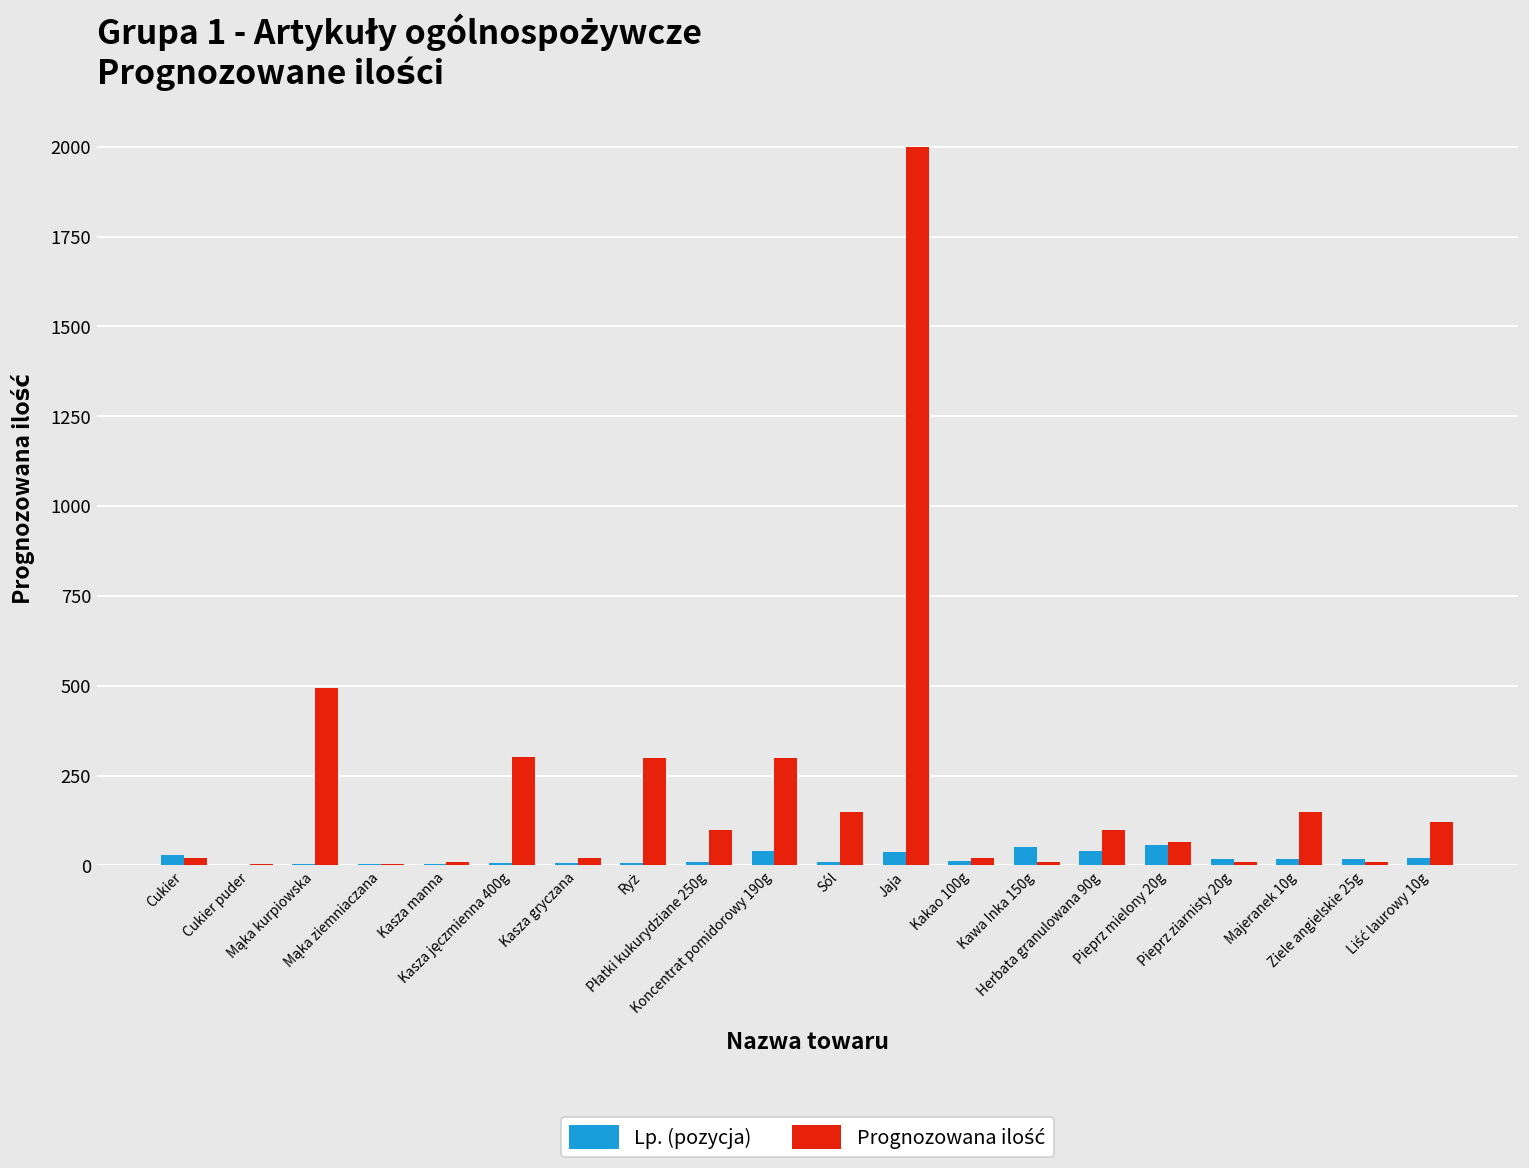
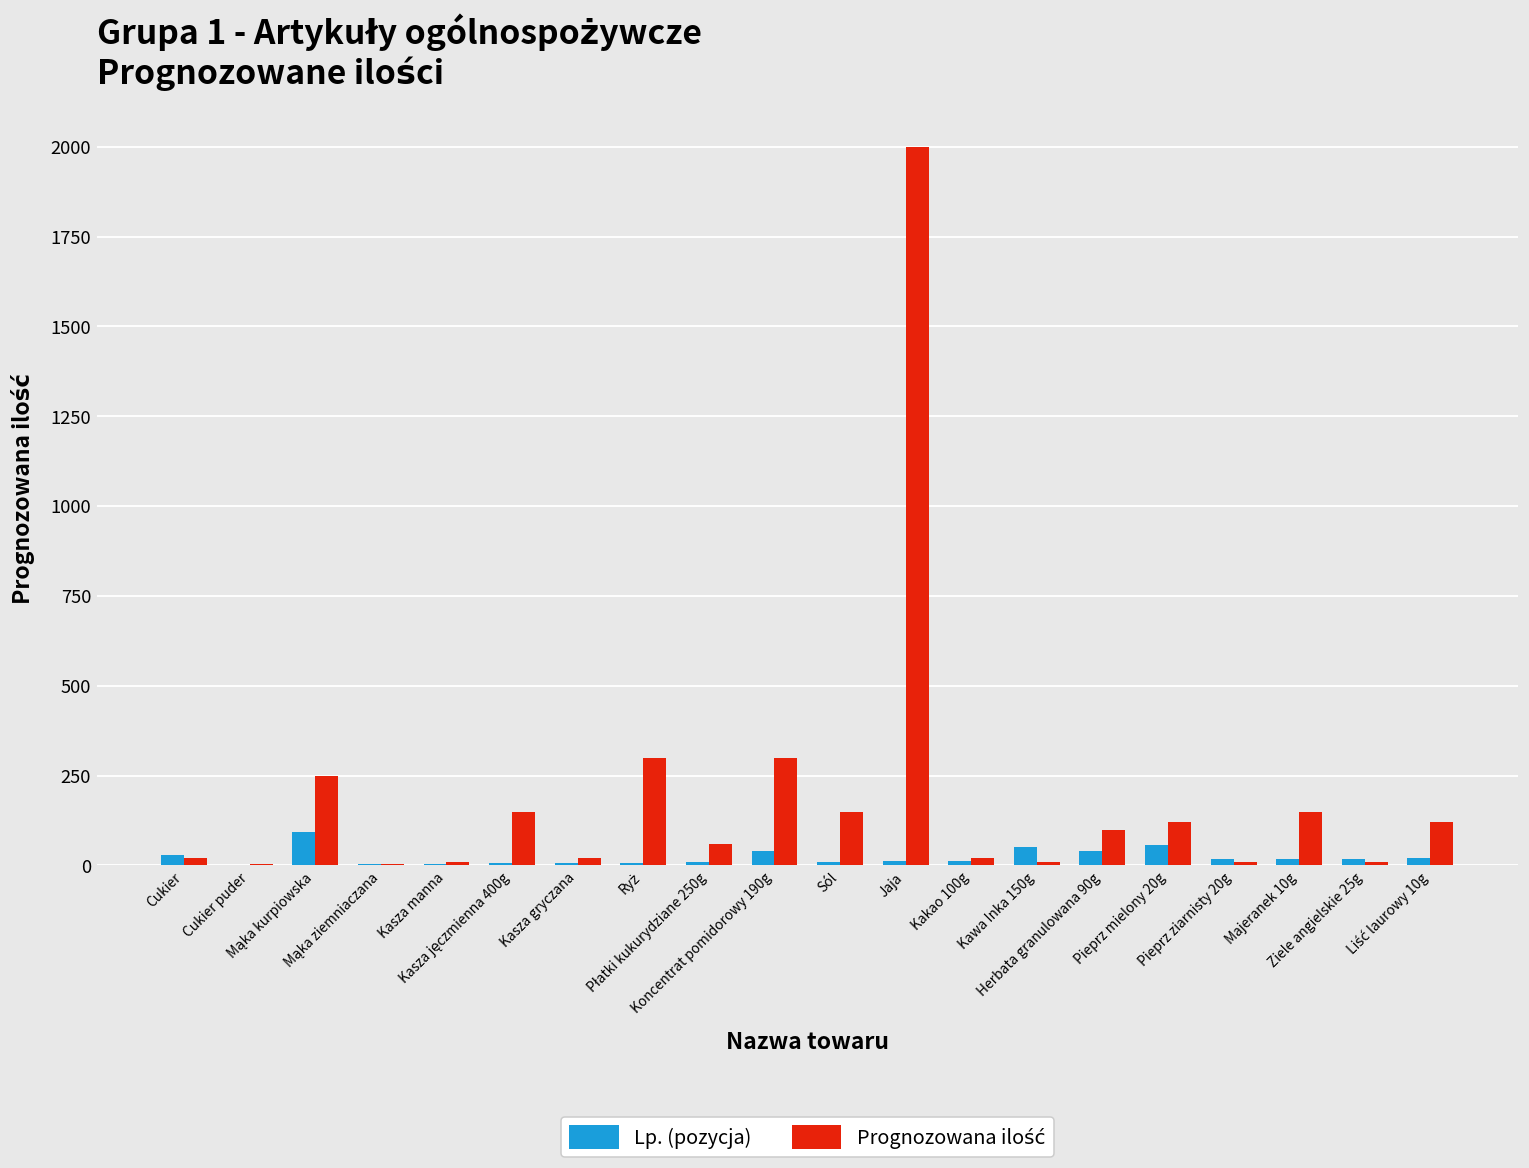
  {
    "Lp. (pozycja)": {
      "Cukier": 30,
-     "Mąka kurpiowska": 0,
+     "Mąka kurpiowska": 90,
      "Ryż": 10,
      "Płatki kukurydziane 250g": 10,
      "Koncentrat pomidorowy 190g": 40,
      "Sól": 10,
-     "Jaja": 40,
+     "Jaja": 10,
      "Kakao 100g": 10,
      "Kawa Inka 150g": 50,
      "Herbata granulowana 90g": 40,
      "Pieprz mielony 20g": 60,
      "Pieprz ziarnisty 20g": 20,
      "Majeranek 10g": 20,
      "Ziele angielskie 25g": 20,
      "Liść laurowy 10g": 20
    },
    "Prognozowana ilość": {
      "Cukier": 20,
-     "Mąka kurpiowska": 500,
+     "Mąka kurpiowska": 250,
      "Kasza manna": 10,
-     "Kasza jęczmienna 400g": 300,
+     "Kasza jęczmienna 400g": 150,
      "Kasza gryczana": 20,
      "Ryż": 300,
-     "Płatki kukurydziane 250g": 100,
+     "Płatki kukurydziane 250g": 60,
      "Koncentrat pomidorowy 190g": 300,
      "Sól": 150,
      "Jaja": 2000,
      "Kakao 100g": 20,
      "Kawa Inka 150g": 10,
      "Herbata granulowana 90g": 100,
-     "Pieprz mielony 20g": 70,
+     "Pieprz mielony 20g": 120,
      "Pieprz ziarnisty 20g": 10,
      "Majeranek 10g": 150,
      "Ziele angielskie 25g": 10,
      "Liść laurowy 10g": 120
    }
  }
